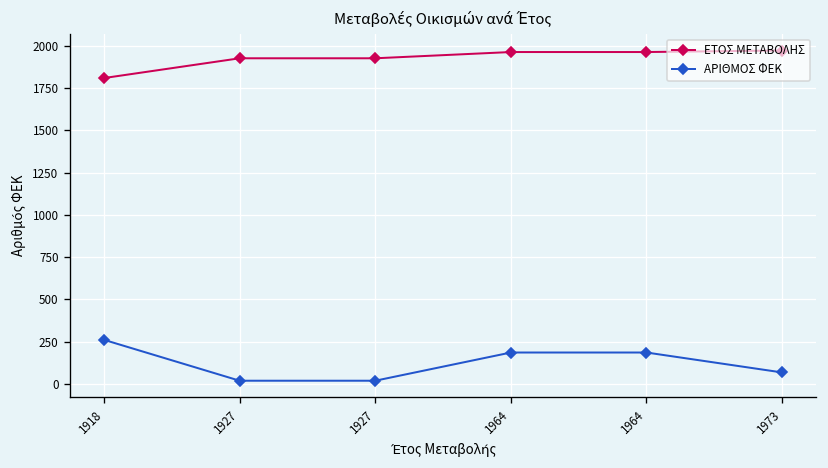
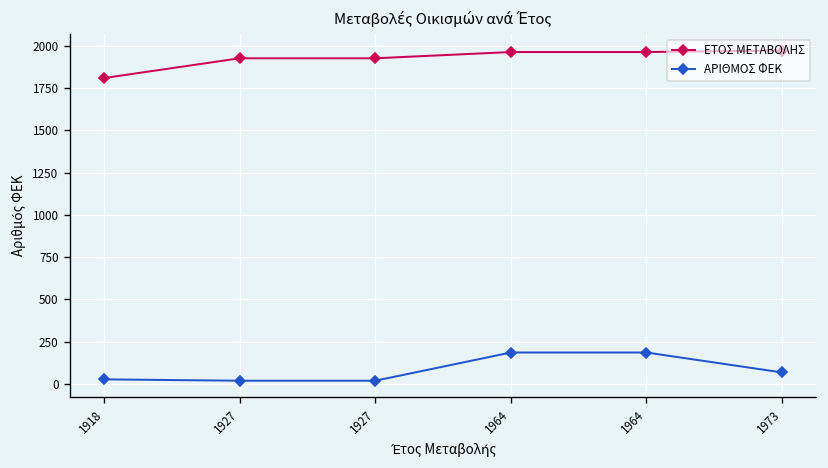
  {
    "ΕΤΟΣ ΜΕΤΑΒΟΛΗΣ": {
      "1918": 1810
    },
    "ΑΡΙΘΜΟΣ ΦΕΚ": {
-     "1918": 260,
+     "1918": 30,
      "1973": 70
    }
  }
